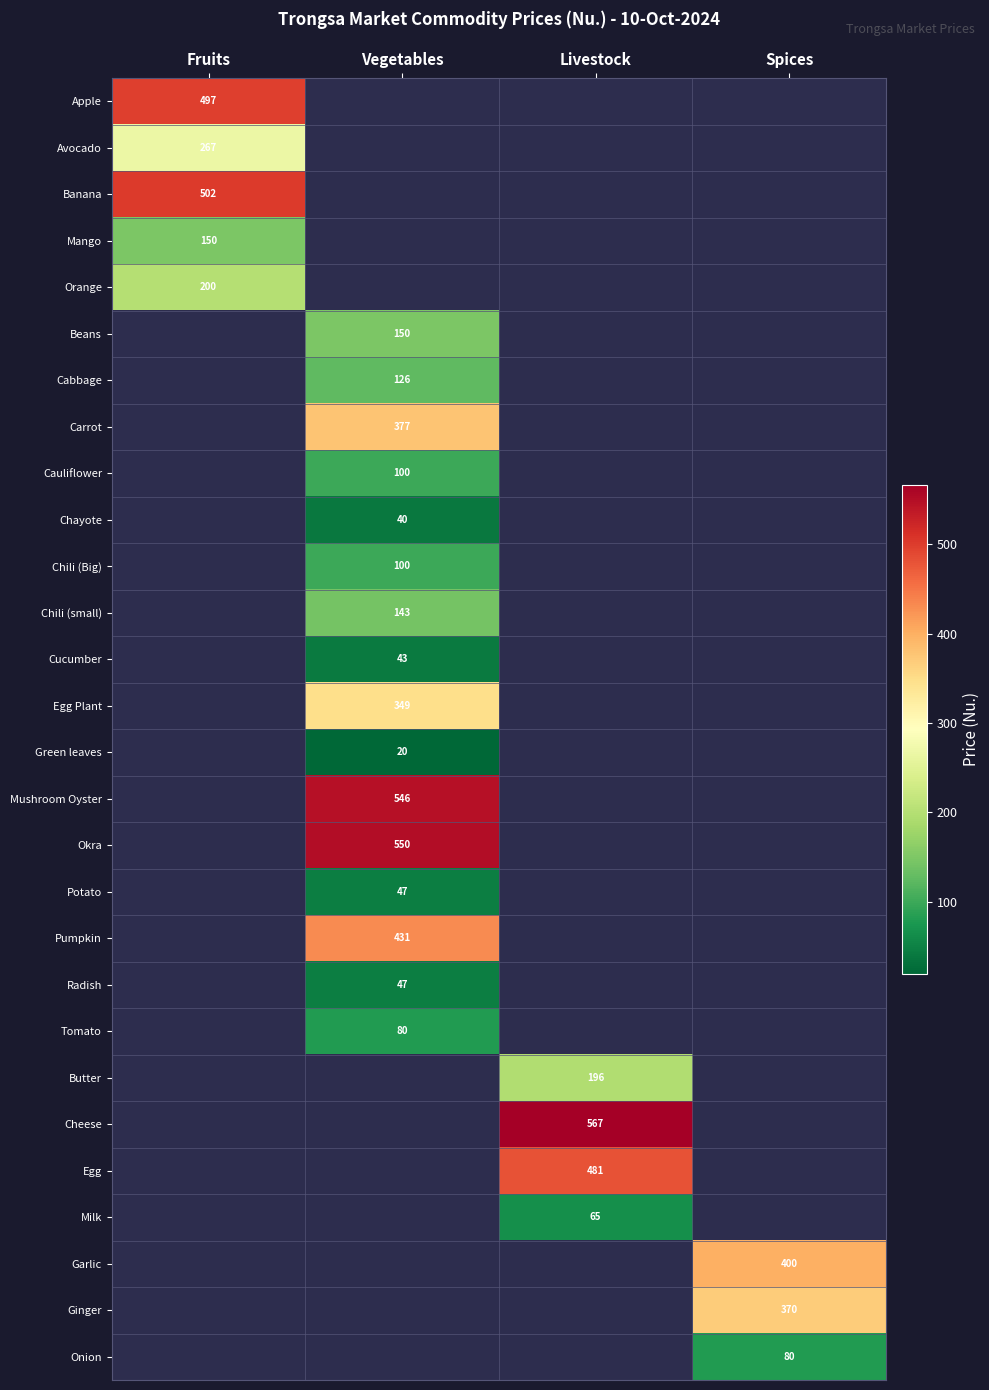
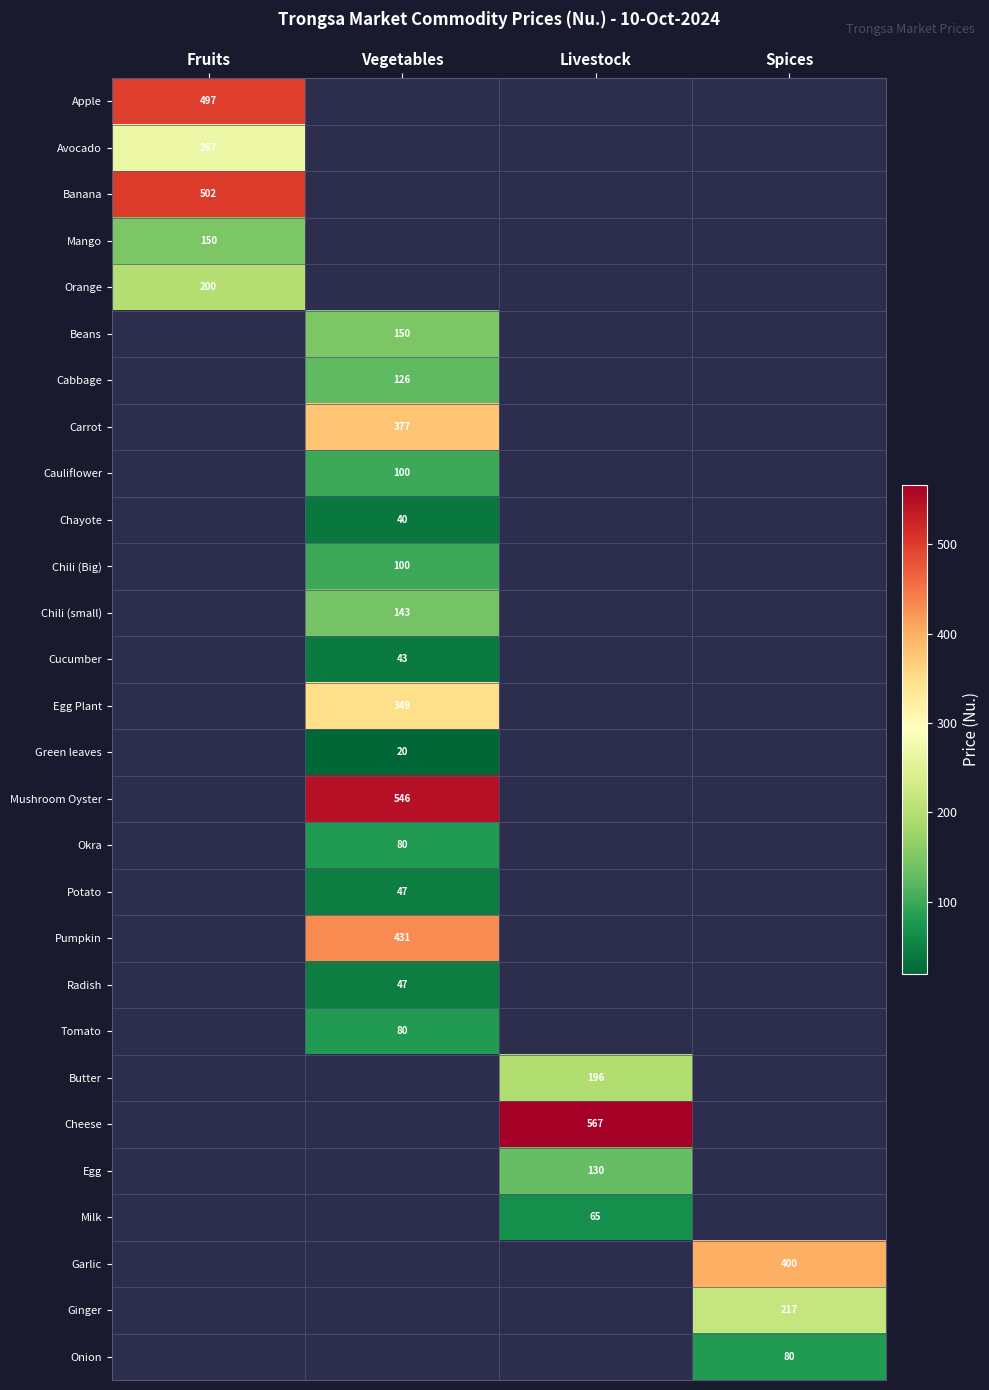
  {
    "Apple": {
      "Fruits": 497
    },
    "Avocado": {
      "Fruits": 267
    },
    "Banana": {
      "Fruits": 502
    },
    "Mango": {
      "Fruits": 150
    },
    "Orange": {
      "Fruits": 200
    },
    "Beans": {
      "Vegetables": 150
    },
    "Cabbage": {
      "Vegetables": 126
    },
    "Carrot": {
      "Vegetables": 377
    },
    "Cauliflower": {
      "Vegetables": 100
    },
    "Chayote": {
      "Vegetables": 40
    },
    "Chili (Big)": {
      "Vegetables": 100
    },
    "Chili (small)": {
      "Vegetables": 143
    },
    "Cucumber": {
      "Vegetables": 43
    },
    "Egg Plant": {
      "Vegetables": 349
    },
    "Green leaves": {
      "Vegetables": 20
    },
    "Mushroom Oyster": {
      "Vegetables": 546
    },
    "Okra": {
-     "Vegetables": 550
+     "Vegetables": 80
    },
    "Potato": {
      "Vegetables": 47
    },
    "Pumpkin": {
      "Vegetables": 431
    },
    "Radish": {
      "Vegetables": 47
    },
    "Tomato": {
      "Vegetables": 80
    },
    "Butter": {
      "Livestock": 196
    },
    "Cheese": {
      "Livestock": 567
    },
    "Egg": {
-     "Livestock": 481
+     "Livestock": 130
    },
    "Milk": {
      "Livestock": 65
    },
    "Garlic": {
      "Spices": 400
    },
    "Ginger": {
-     "Spices": 370
+     "Spices": 217
    },
    "Onion": {
      "Spices": 80
    }
  }
